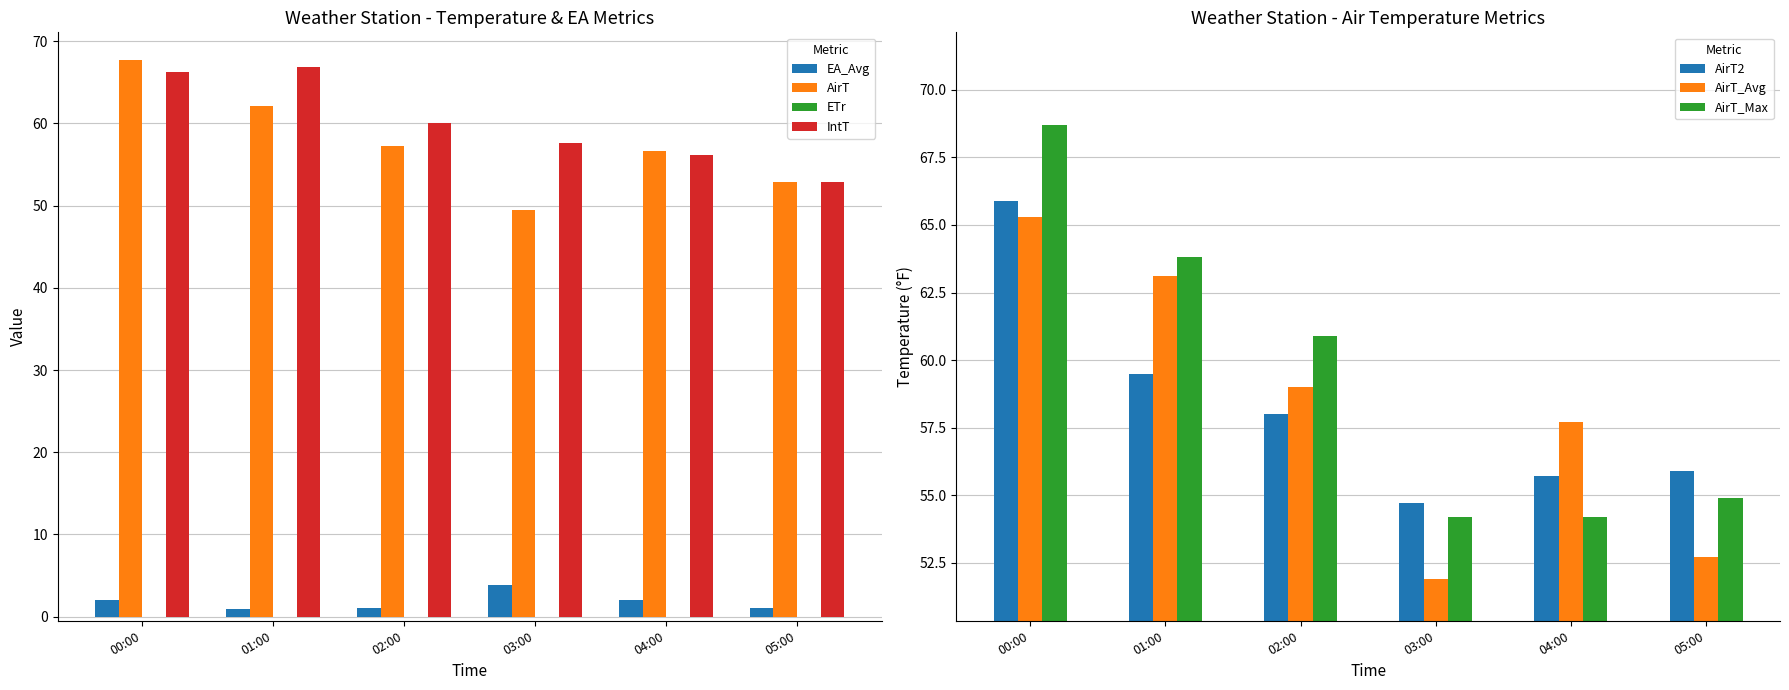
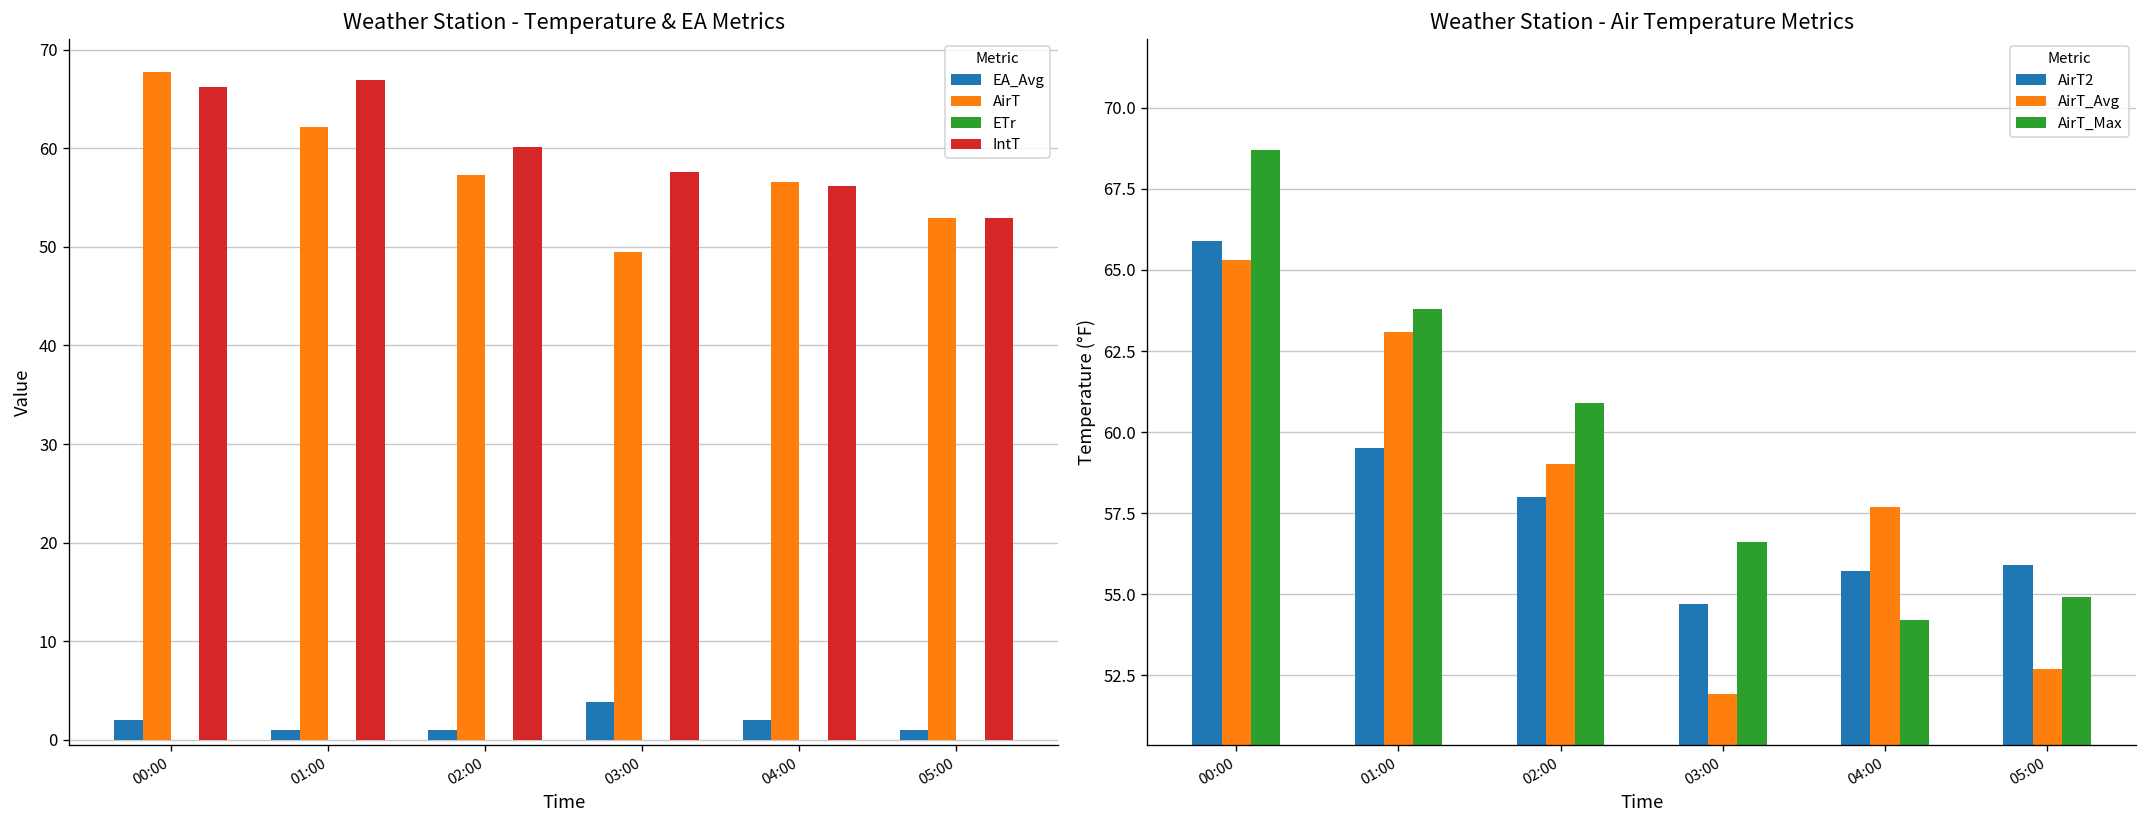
  {
    "Weather Station - Temperature & EA Metrics": {
      "EA_Avg": {
        "00:00": 2,
        "01:00": 1,
        "02:00": 1,
        "03:00": 4,
        "04:00": 2,
        "05:00": 1
      },
      "AirT": {
        "00:00": 68,
        "01:00": 62,
        "02:00": 57,
        "03:00": 50,
        "04:00": 57,
        "05:00": 53
      },
      "IntT": {
        "00:00": 66,
        "01:00": 67,
        "02:00": 60,
        "03:00": 58,
        "04:00": 56,
        "05:00": 53
      }
    },
    "Weather Station - Air Temperature Metrics": {
      "AirT2": {
        "00:00": 65.9,
        "01:00": 59.5,
        "02:00": 58.0,
        "03:00": 54.7,
        "04:00": 55.7,
        "05:00": 55.9
      },
      "AirT_Avg": {
        "00:00": 65.3,
        "01:00": 63.1,
        "02:00": 59.0,
        "03:00": 51.9,
        "04:00": 57.7,
        "05:00": 52.7
      },
      "AirT_Max": {
        "00:00": 68.7,
        "01:00": 63.8,
        "02:00": 60.9,
-       "03:00": 54.2,
+       "03:00": 56.6,
        "04:00": 54.2,
        "05:00": 54.9
      }
    }
  }
